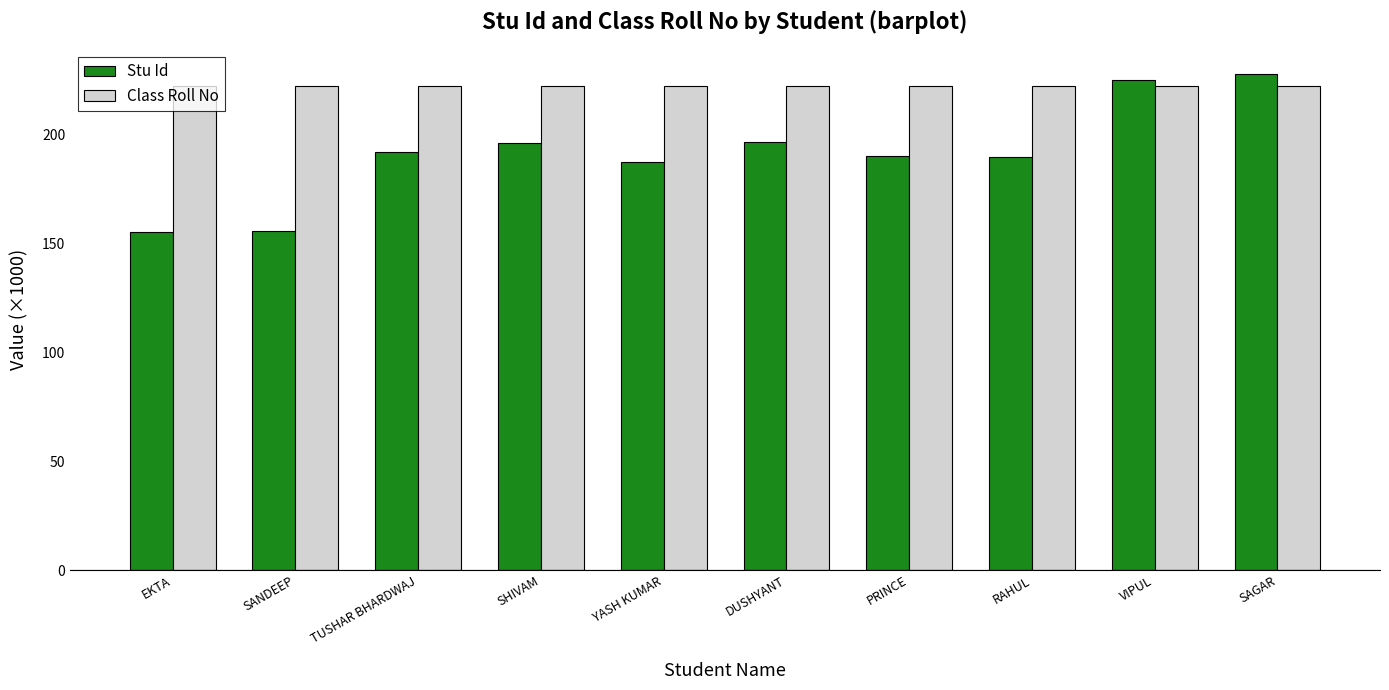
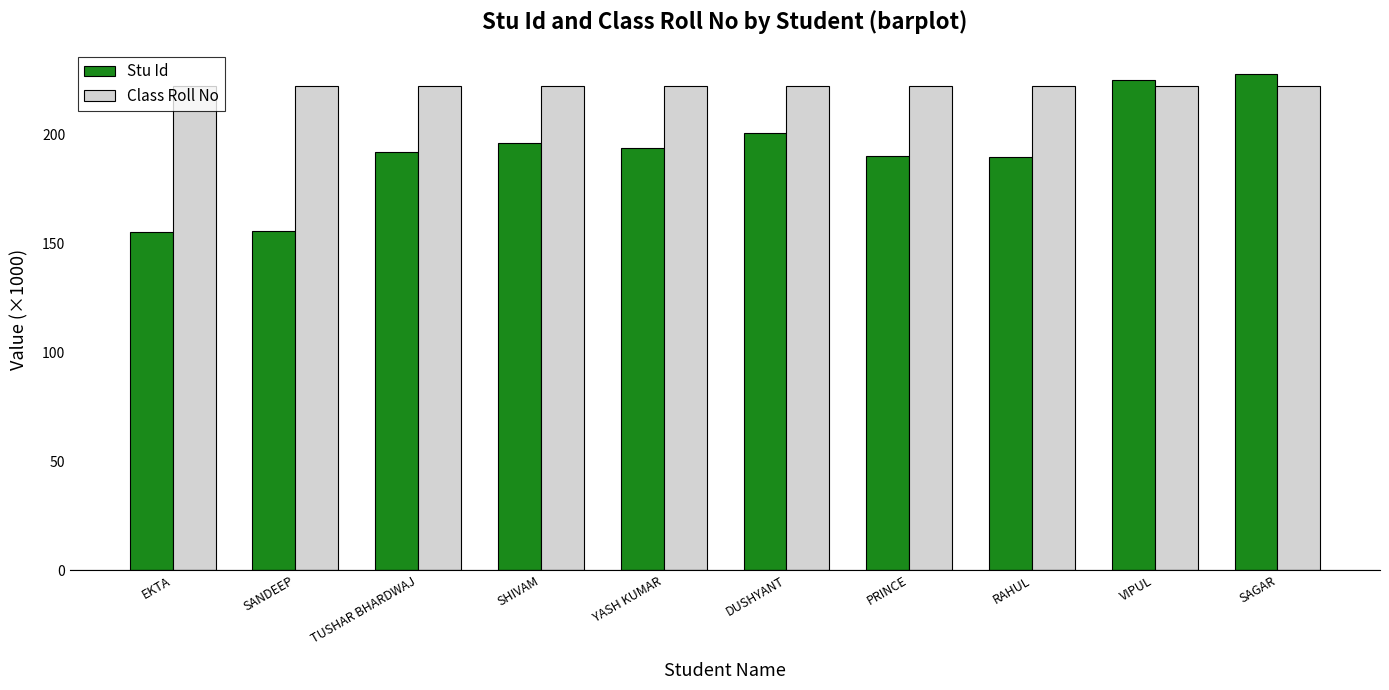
  {
    "Stu Id": {
      "EKTA": 155,
      "SANDEEP": 156,
      "TUSHAR BHARDWAJ": 192,
      "SHIVAM": 196,
-     "YASH KUMAR": 187,
-     "DUSHYANT": 197,
+     "YASH KUMAR": 194,
+     "DUSHYANT": 201,
      "PRINCE": 190,
      "RAHUL": 190,
      "VIPUL": 225,
      "SAGAR": 228
    },
    "Class Roll No": {
      "SANDEEP": 222,
      "TUSHAR BHARDWAJ": 222,
      "SHIVAM": 222,
      "YASH KUMAR": 222,
      "DUSHYANT": 222,
      "PRINCE": 222,
      "RAHUL": 222,
      "VIPUL": 222,
      "SAGAR": 222
    }
  }
